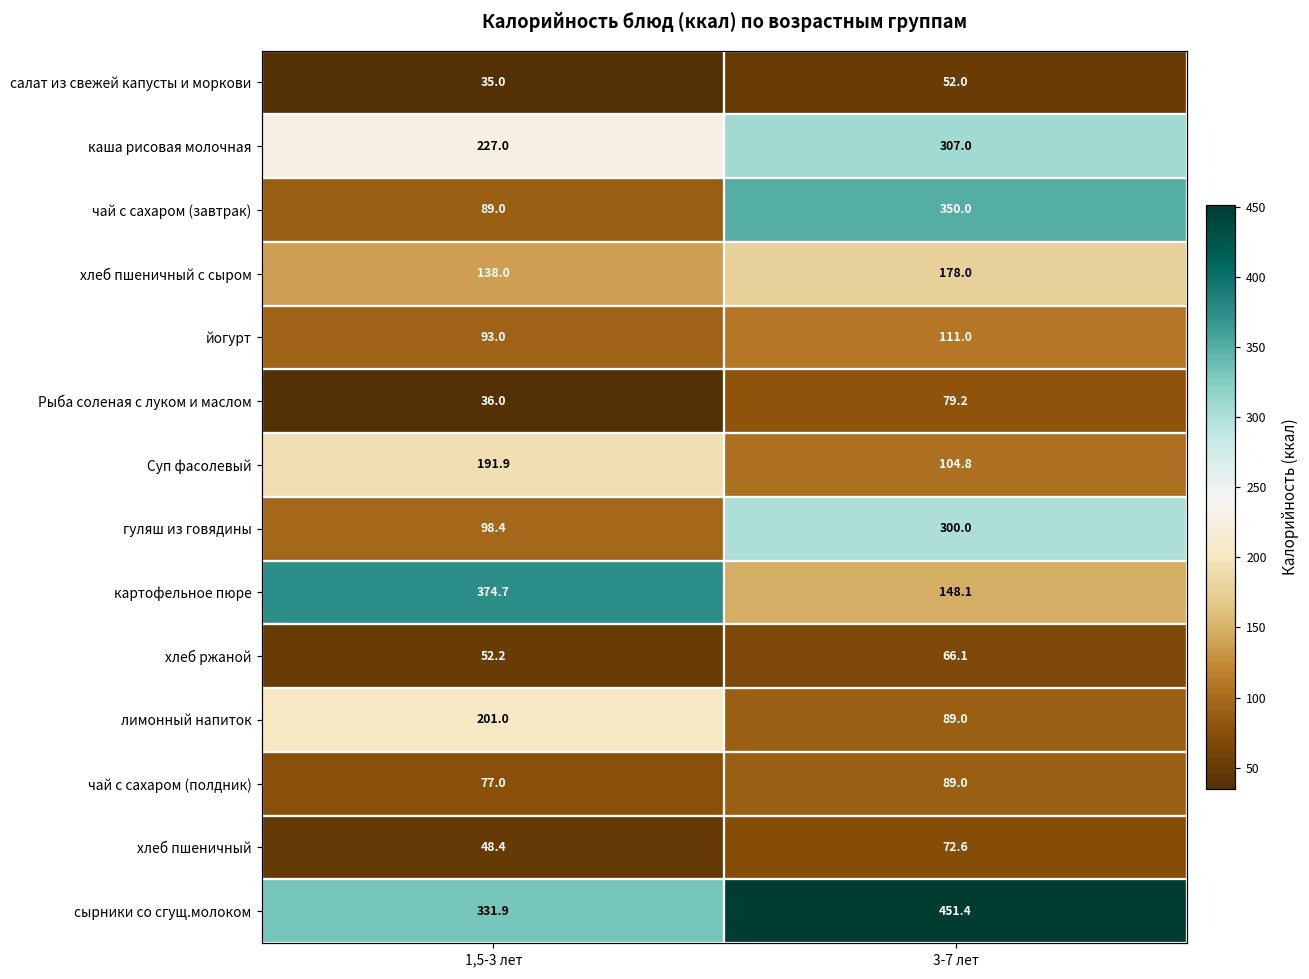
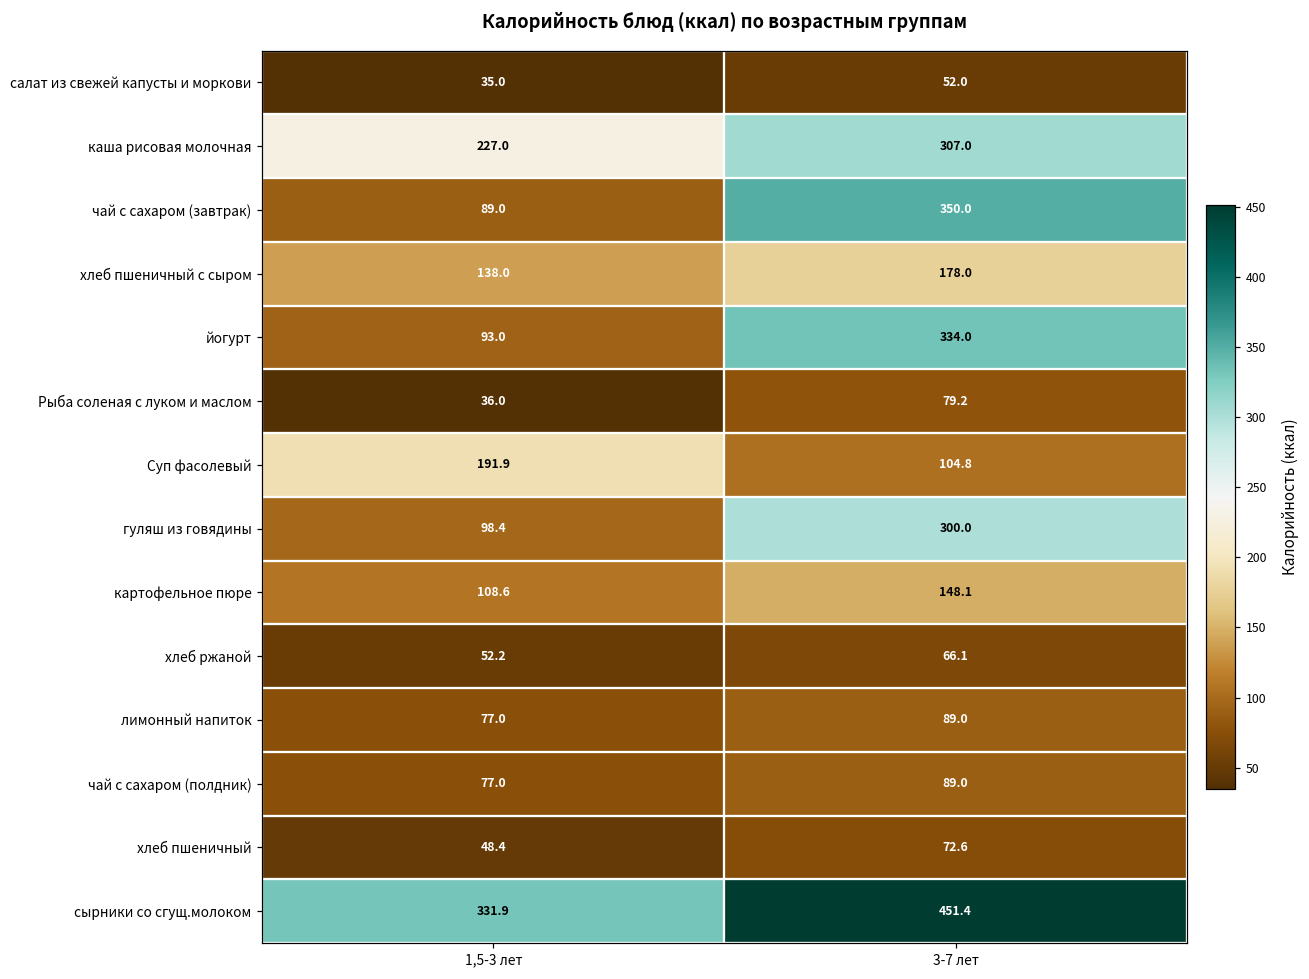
  {
    "салат из свежей капусты и моркови": {
      "1,5-3 лет": 35.0,
      "3-7 лет": 52.0
    },
    "каша рисовая молочная": {
      "1,5-3 лет": 227.0,
      "3-7 лет": 307.0
    },
    "чай с сахаром (завтрак)": {
      "1,5-3 лет": 89.0,
      "3-7 лет": 350.0
    },
    "хлеб пшеничный с сыром": {
      "1,5-3 лет": 138.0,
      "3-7 лет": 178.0
    },
    "йогурт": {
      "1,5-3 лет": 93.0,
-     "3-7 лет": 111.0
+     "3-7 лет": 334.0
    },
    "Рыба соленая с луком и маслом": {
      "1,5-3 лет": 36.0,
      "3-7 лет": 79.2
    },
    "Суп фасолевый": {
      "1,5-3 лет": 191.9,
      "3-7 лет": 104.8
    },
    "гуляш из говядины": {
      "1,5-3 лет": 98.4,
      "3-7 лет": 300.0
    },
    "картофельное пюре": {
-     "1,5-3 лет": 374.7,
+     "1,5-3 лет": 108.6,
      "3-7 лет": 148.1
    },
    "хлеб ржаной": {
      "1,5-3 лет": 52.2,
      "3-7 лет": 66.1
    },
    "лимонный напиток": {
-     "1,5-3 лет": 201.0,
+     "1,5-3 лет": 77.0,
      "3-7 лет": 89.0
    },
    "чай с сахаром (полдник)": {
      "1,5-3 лет": 77.0,
      "3-7 лет": 89.0
    },
    "хлеб пшеничный": {
      "1,5-3 лет": 48.4,
      "3-7 лет": 72.6
    },
    "сырники со сгущ.молоком": {
      "1,5-3 лет": 331.9,
      "3-7 лет": 451.4
    }
  }
